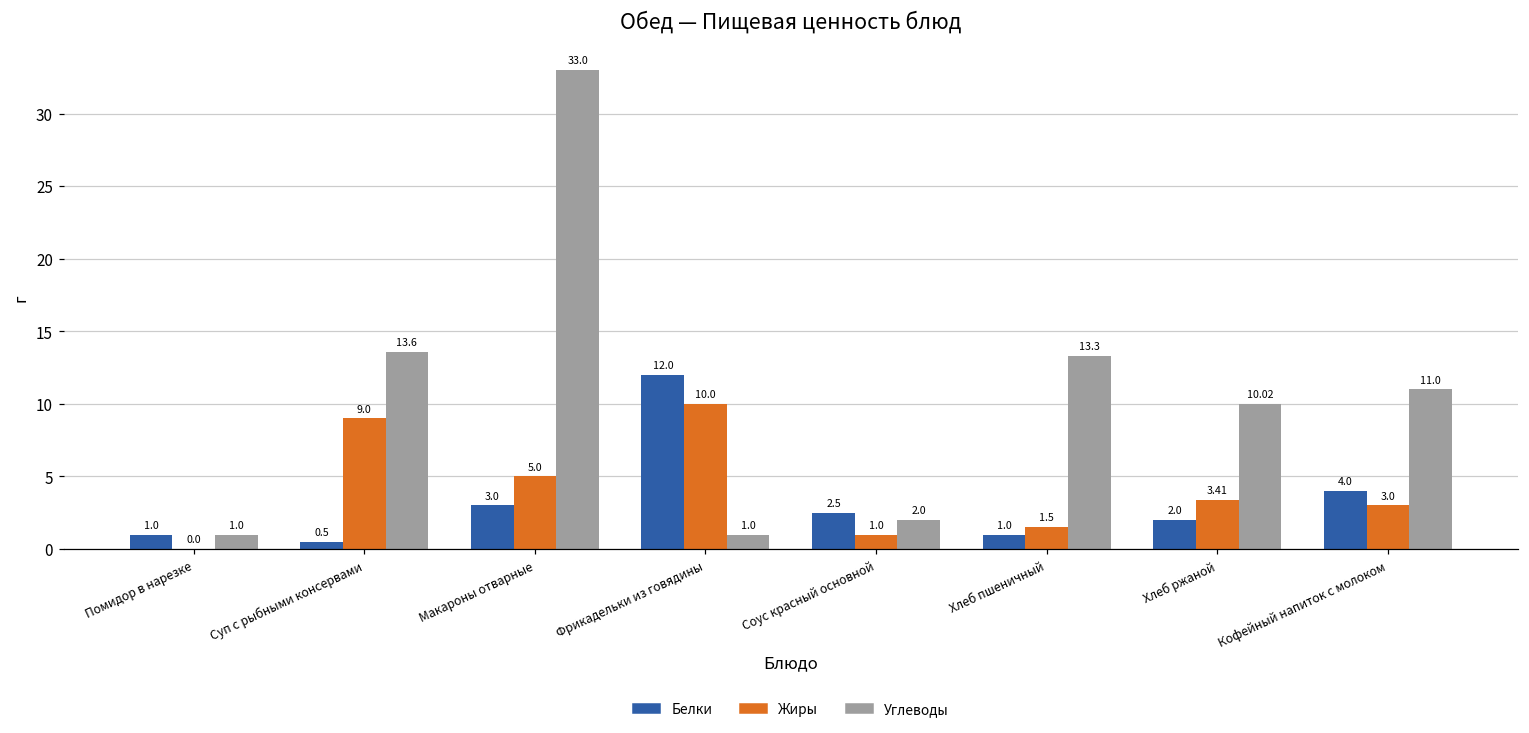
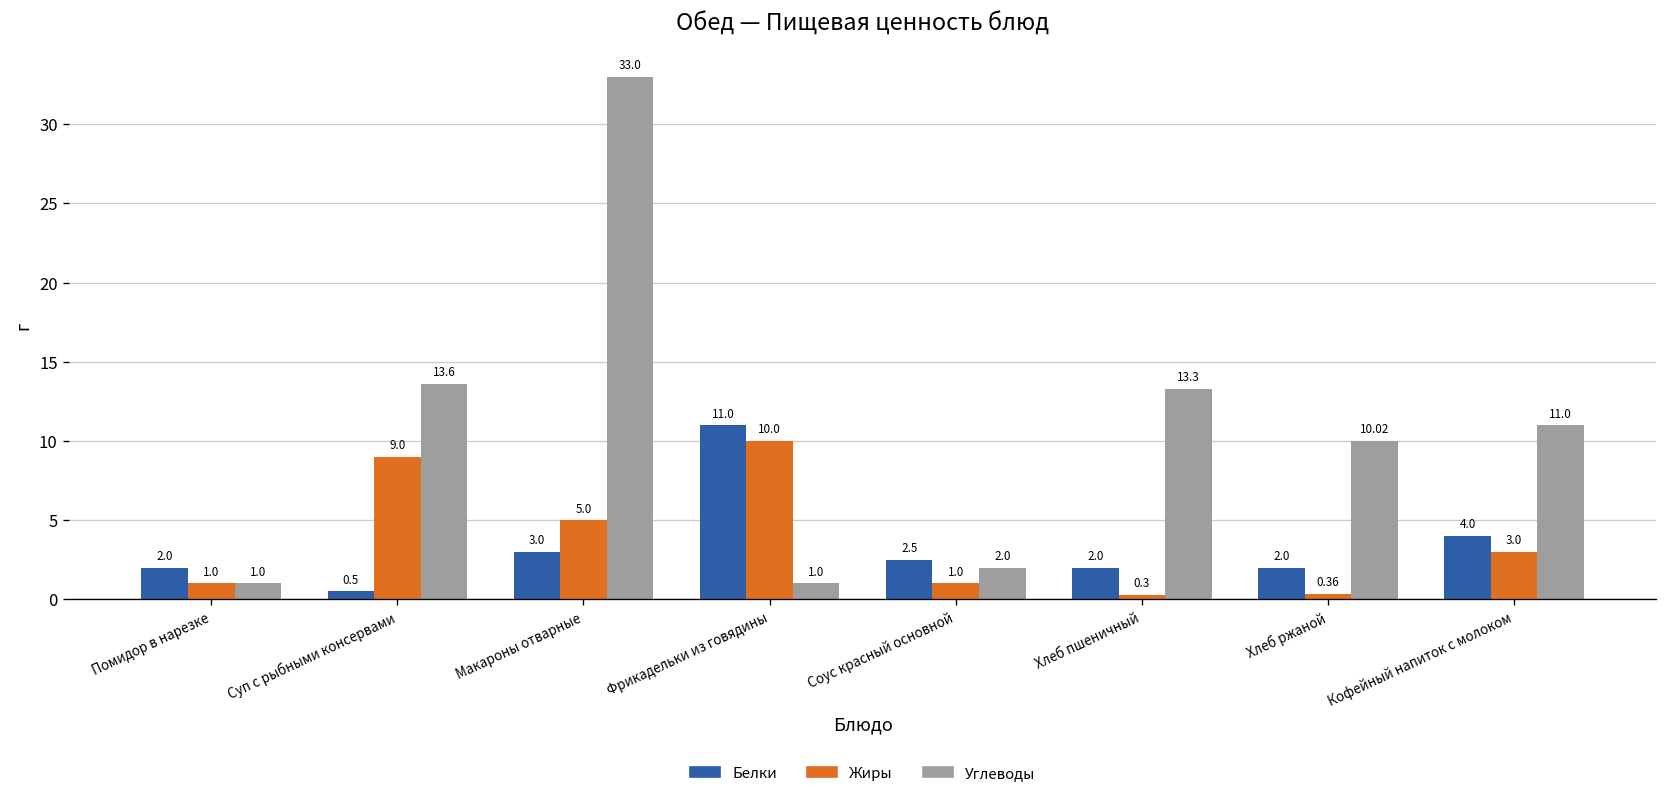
  {
    "Белки": {
-     "Помидор в нарезке": 1.0,
+     "Помидор в нарезке": 2.0,
      "Суп с рыбными консервами": 0.5,
      "Макароны отварные": 3.0,
-     "Фрикадельки из говядины": 12.0,
+     "Фрикадельки из говядины": 11.0,
      "Соус красный основной": 2.5,
-     "Хлеб пшеничный": 1.0,
+     "Хлеб пшеничный": 2.0,
      "Хлеб ржаной": 2.0,
      "Кофейный напиток с молоком": 4.0
    },
    "Жиры": {
-     "Помидор в нарезке": 0.0,
+     "Помидор в нарезке": 1.0,
      "Суп с рыбными консервами": 9.0,
      "Макароны отварные": 5.0,
      "Фрикадельки из говядины": 10.0,
      "Соус красный основной": 1.0,
-     "Хлеб пшеничный": 1.5,
-     "Хлеб ржаной": 3.41,
+     "Хлеб пшеничный": 0.3,
+     "Хлеб ржаной": 0.36,
      "Кофейный напиток с молоком": 3.0
    },
    "Углеводы": {
      "Помидор в нарезке": 1.0,
      "Суп с рыбными консервами": 13.6,
      "Макароны отварные": 33.0,
      "Фрикадельки из говядины": 1.0,
      "Соус красный основной": 2.0,
      "Хлеб пшеничный": 13.3,
      "Хлеб ржаной": 10.02,
      "Кофейный напиток с молоком": 11.0
    }
  }
